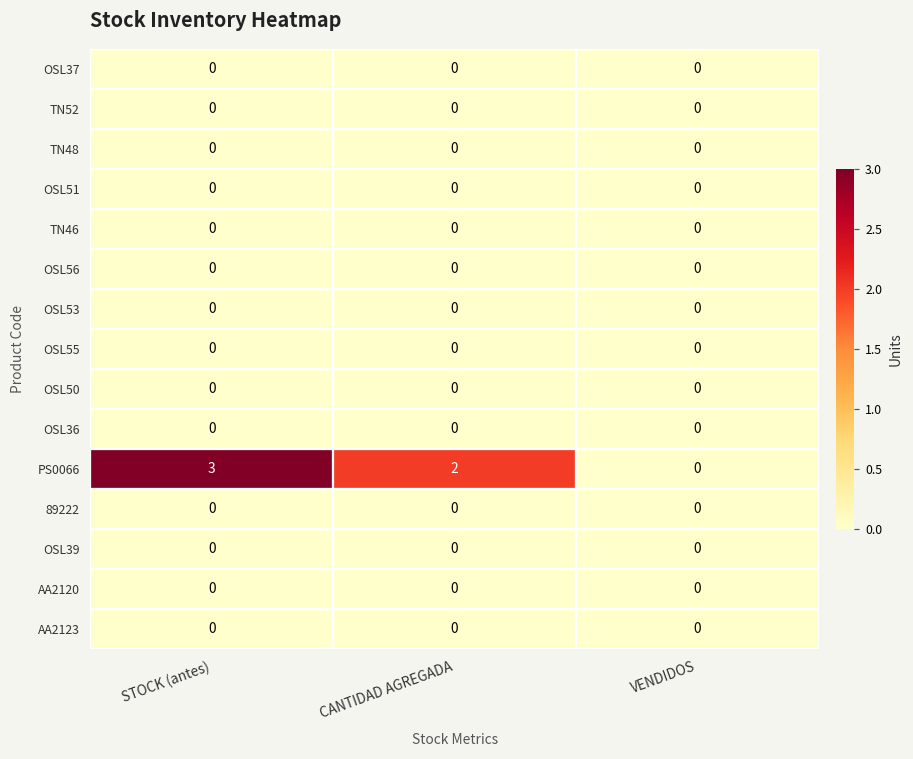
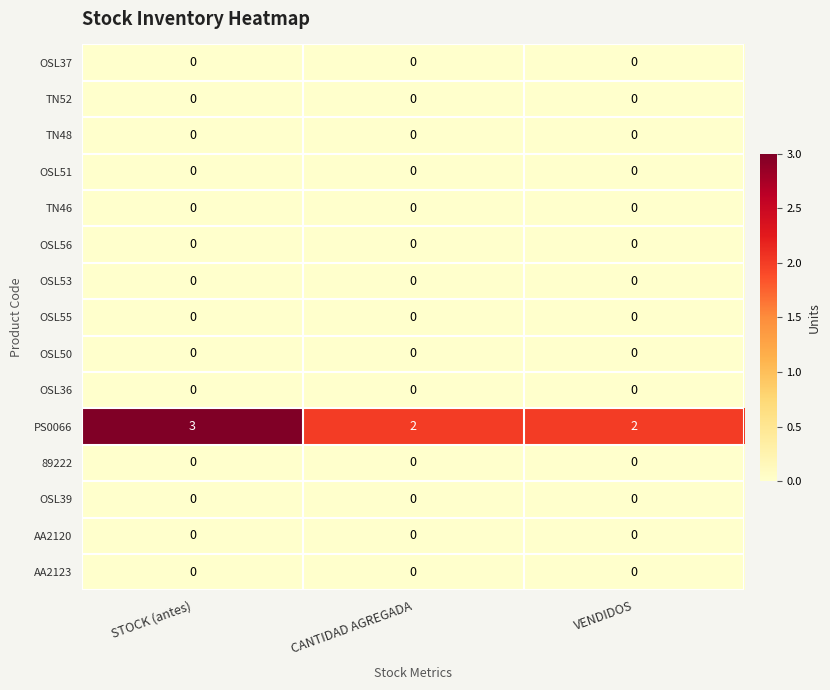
  {
    "OSL37": {
      "STOCK (antes)": 0,
      "CANTIDAD AGREGADA": 0,
      "VENDIDOS": 0
    },
    "TN52": {
      "STOCK (antes)": 0,
      "CANTIDAD AGREGADA": 0,
      "VENDIDOS": 0
    },
    "TN48": {
      "STOCK (antes)": 0,
      "CANTIDAD AGREGADA": 0,
      "VENDIDOS": 0
    },
    "OSL51": {
      "STOCK (antes)": 0,
      "CANTIDAD AGREGADA": 0,
      "VENDIDOS": 0
    },
    "TN46": {
      "STOCK (antes)": 0,
      "CANTIDAD AGREGADA": 0,
      "VENDIDOS": 0
    },
    "OSL56": {
      "STOCK (antes)": 0,
      "CANTIDAD AGREGADA": 0,
      "VENDIDOS": 0
    },
    "OSL53": {
      "STOCK (antes)": 0,
      "CANTIDAD AGREGADA": 0,
      "VENDIDOS": 0
    },
    "OSL55": {
      "STOCK (antes)": 0,
      "CANTIDAD AGREGADA": 0,
      "VENDIDOS": 0
    },
    "OSL50": {
      "STOCK (antes)": 0,
      "CANTIDAD AGREGADA": 0,
      "VENDIDOS": 0
    },
    "OSL36": {
      "STOCK (antes)": 0,
      "CANTIDAD AGREGADA": 0,
      "VENDIDOS": 0
    },
    "PS0066": {
      "STOCK (antes)": 3,
      "CANTIDAD AGREGADA": 2,
-     "VENDIDOS": 0
+     "VENDIDOS": 2
    },
    "89222": {
      "STOCK (antes)": 0,
      "CANTIDAD AGREGADA": 0,
      "VENDIDOS": 0
    },
    "OSL39": {
      "STOCK (antes)": 0,
      "CANTIDAD AGREGADA": 0,
      "VENDIDOS": 0
    },
    "AA2120": {
      "STOCK (antes)": 0,
      "CANTIDAD AGREGADA": 0,
      "VENDIDOS": 0
    },
    "AA2123": {
      "STOCK (antes)": 0,
      "CANTIDAD AGREGADA": 0,
      "VENDIDOS": 0
    }
  }
